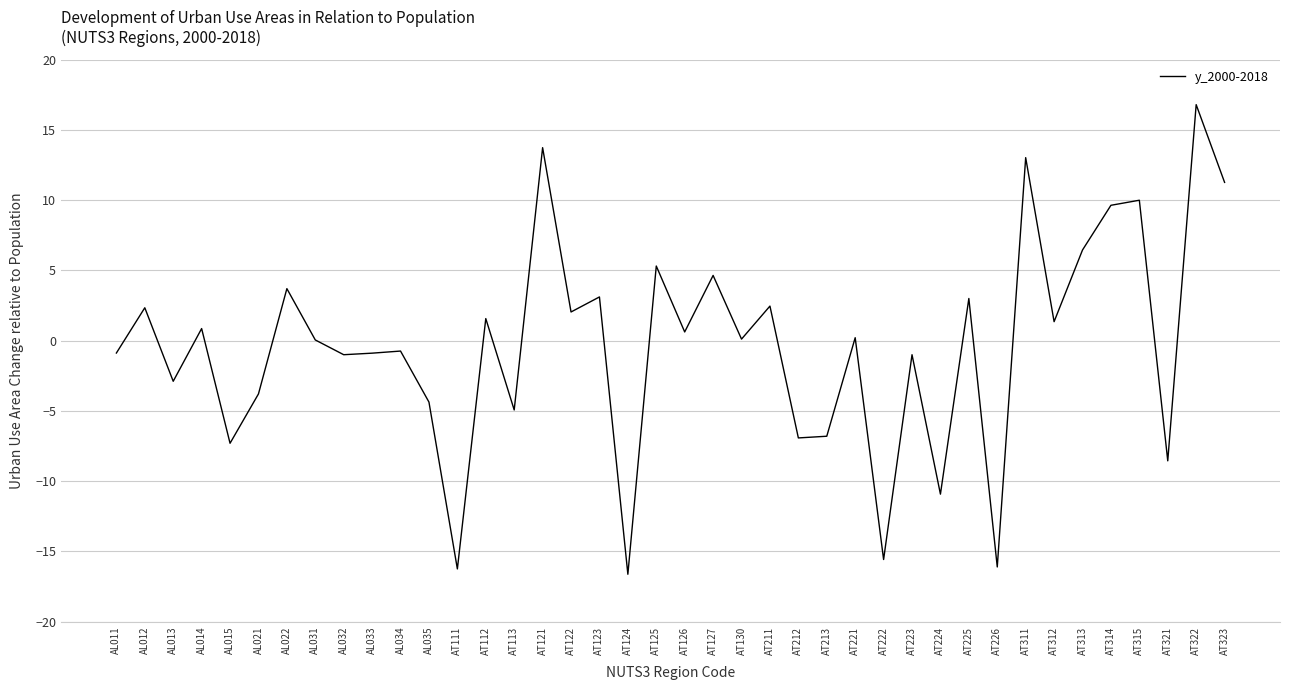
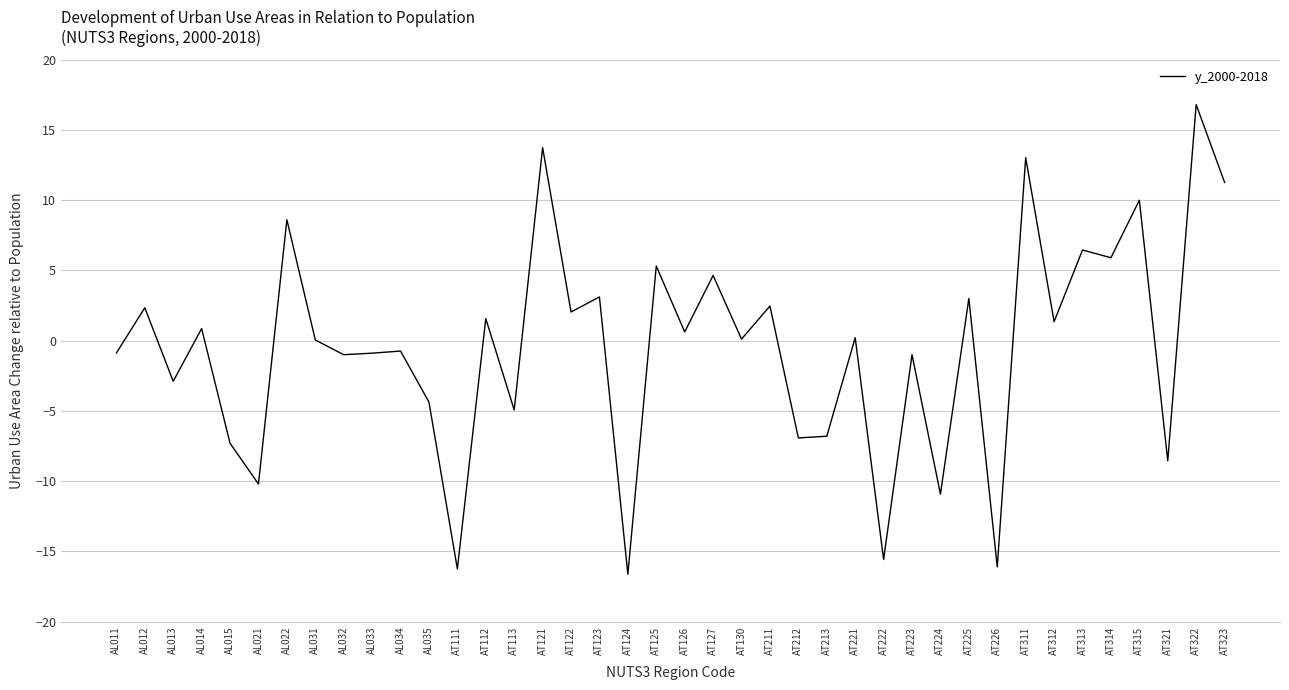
  {
    "AL011": -0.9,
    "AL012": 2.3,
    "AL013": -2.9,
    "AL014": 0.9,
    "AL015": -7.3,
-   "AL021": -3.8,
-   "AL022": 3.7,
+   "AL021": -10.2,
+   "AL022": 8.6,
    "AL031": 0.1,
    "AL032": -1.0,
    "AL033": -0.9,
    "AL034": -0.7,
    "AL035": -4.4,
    "AT111": -16.2,
    "AT112": 1.6,
    "AT113": -4.9,
    "AT121": 13.7,
    "AT122": 2.0,
    "AT123": 3.1,
    "AT124": -16.6,
    "AT125": 5.3,
    "AT126": 0.6,
    "AT127": 4.6,
    "AT130": 0.1,
    "AT211": 2.5,
    "AT212": -6.9,
    "AT213": -6.8,
    "AT221": 0.2,
    "AT222": -15.6,
    "AT223": -1.0,
    "AT224": -10.9,
    "AT225": 3.0,
    "AT226": -16.1,
    "AT311": 13.0,
    "AT312": 1.4,
    "AT313": 6.5,
-   "AT314": 9.6,
+   "AT314": 5.9,
    "AT315": 10.0,
    "AT321": -8.6,
    "AT322": 16.8,
    "AT323": 11.3
  }
